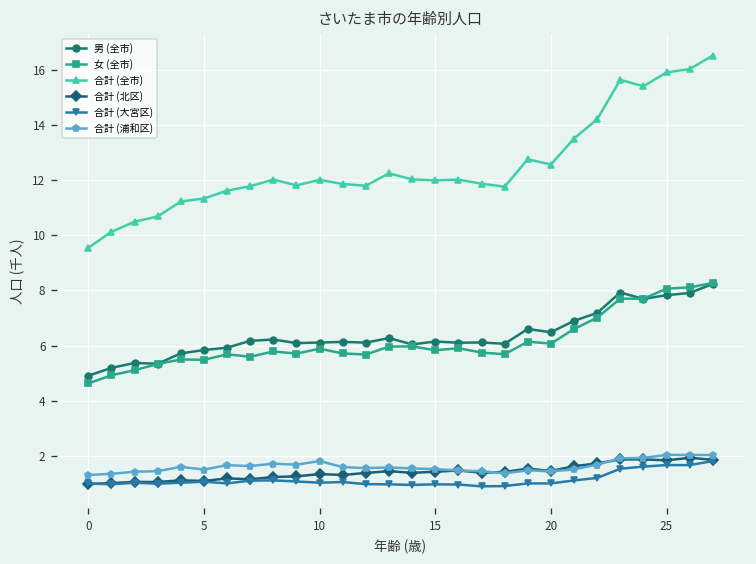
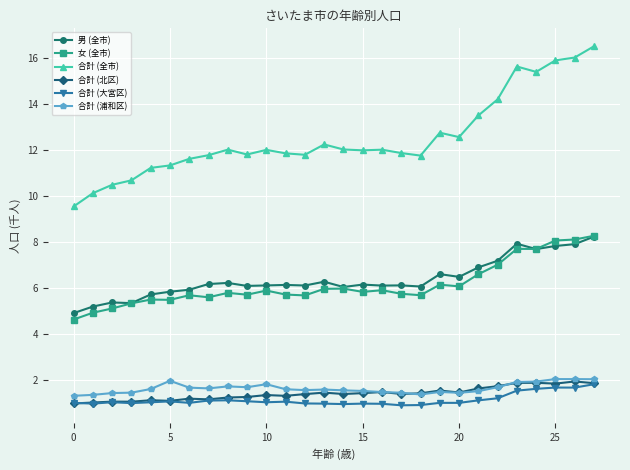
  {
    "合計 (浦和区)": {
      "0": 1.3,
-     "5": 1.5,
+     "5": 2.0,
      "10": 1.8,
      "25": 2.0
    }
  }
